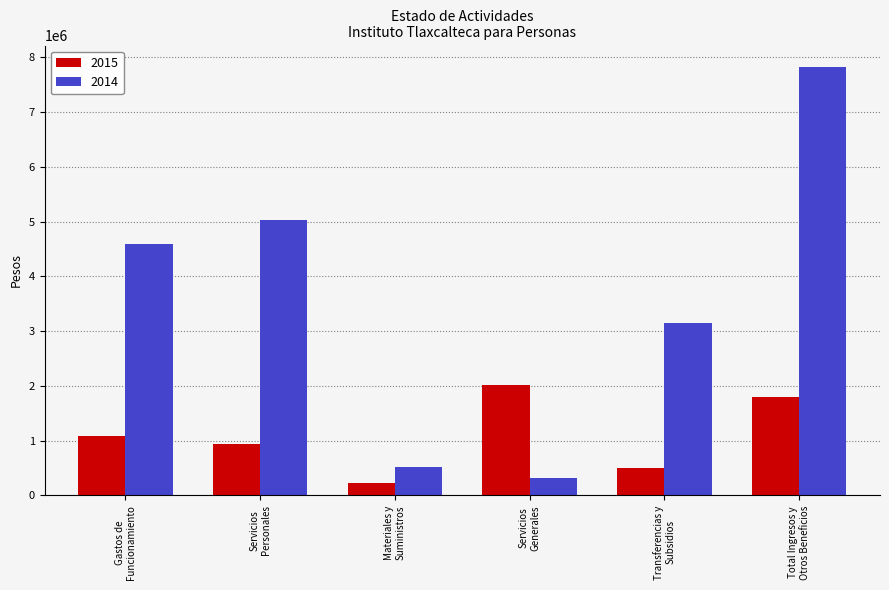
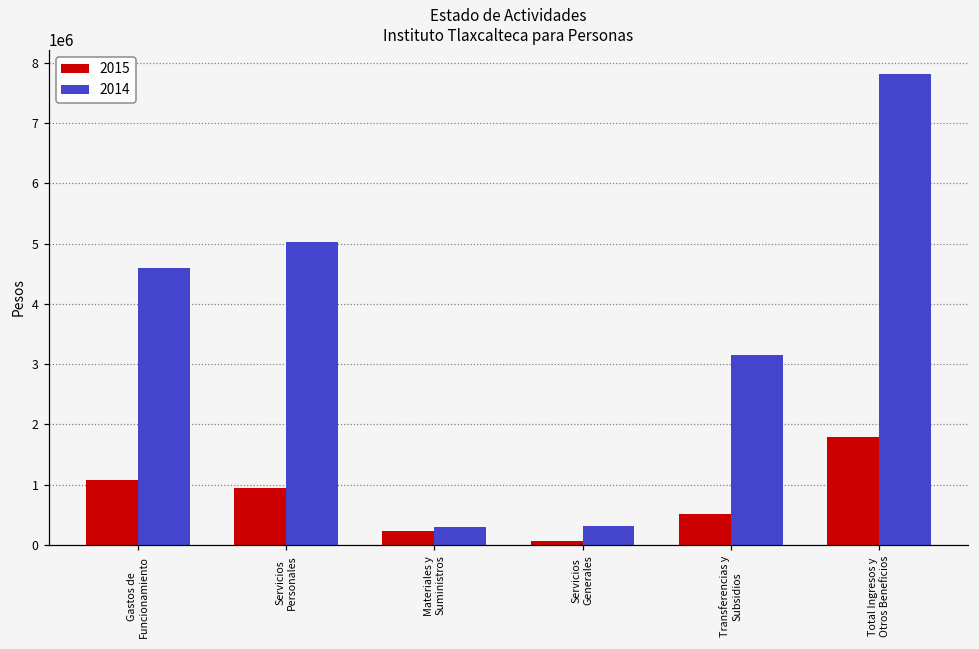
  {
    "2015": {
      "Gastos de Funcionamiento": 1100000,
      "Servicios Personales": 900000,
      "Materiales y Suministros": 200000,
-     "Servicios Generales": 2000000,
+     "Servicios Generales": 100000,
      "Transferencias y Subsidios": 500000,
      "Total Ingresos y Otros Beneficios": 1800000
    },
    "2014": {
      "Gastos de Funcionamiento": 4600000,
      "Servicios Personales": 5000000,
-     "Materiales y Suministros": 500000,
+     "Materiales y Suministros": 300000,
      "Servicios Generales": 300000,
      "Transferencias y Subsidios": 3200000,
      "Total Ingresos y Otros Beneficios": 7800000
    }
  }
